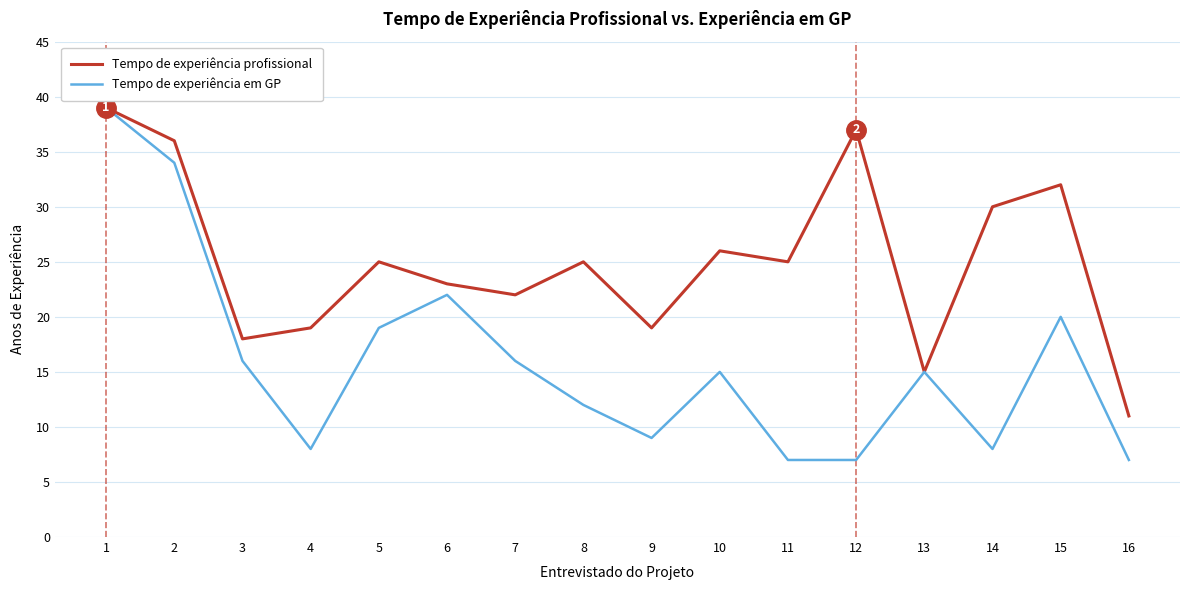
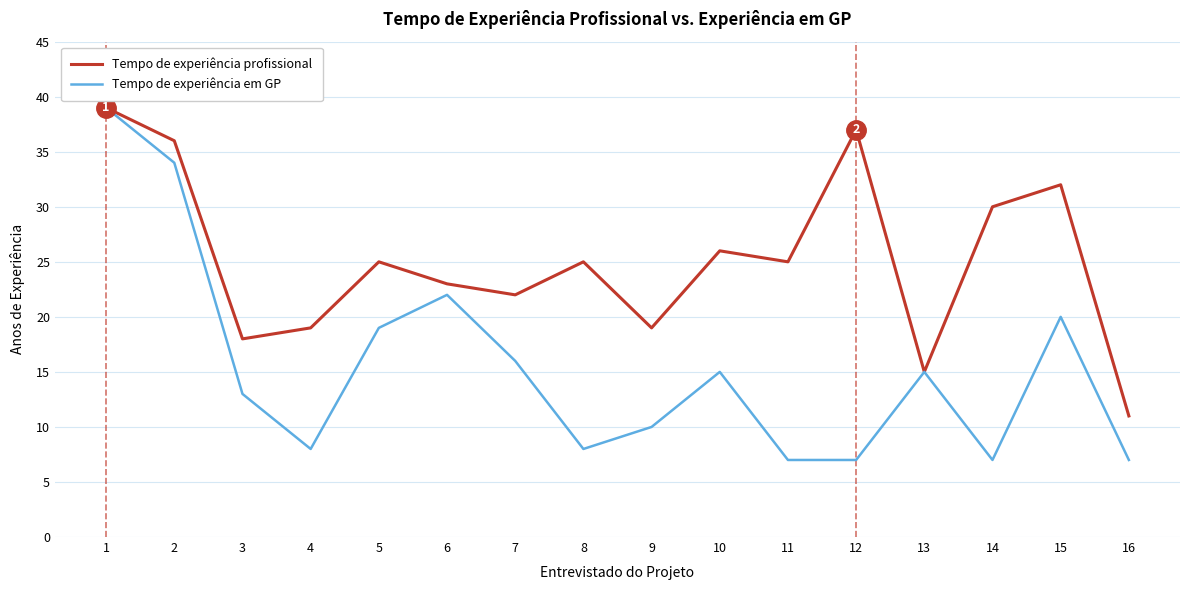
  {
    "Tempo de experiência em GP": {
      "2": 34,
-     "3": 16,
+     "3": 13,
      "4": 8,
      "5": 19,
      "6": 22,
      "7": 16,
-     "8": 12,
-     "9": 9,
+     "8": 8,
+     "9": 10,
      "10": 15,
      "11": 7,
      "12": 7,
-     "14": 8,
+     "14": 7,
      "15": 20,
      "16": 7
    }
  }
